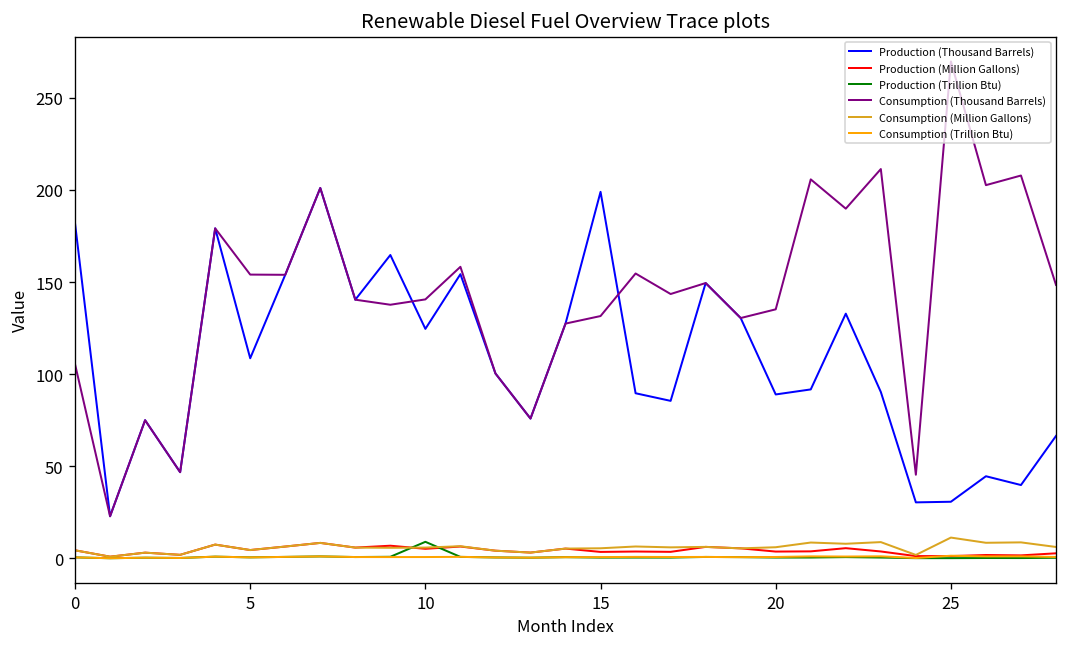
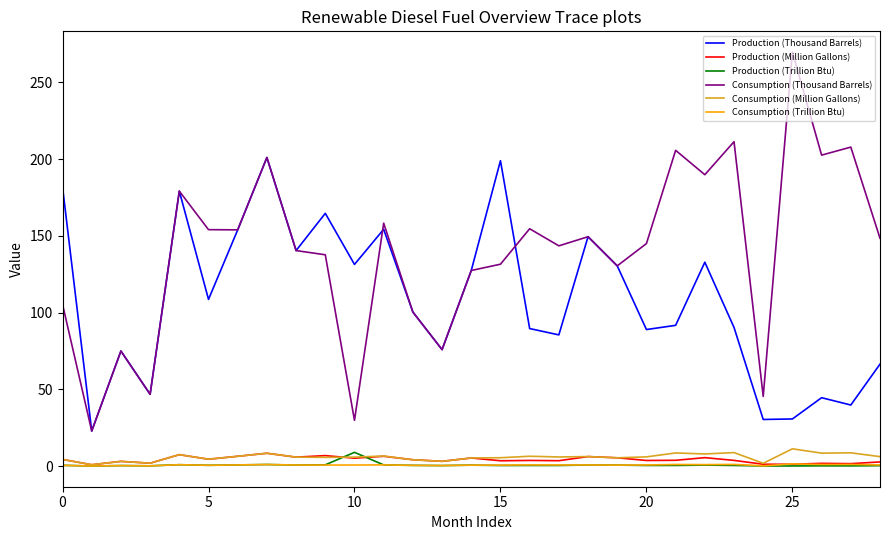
  {
    "Production (Thousand Barrels)": {
      "0": 182,
      "5": 109,
-     "10": 125,
+     "10": 131,
      "15": 199,
      "20": 89,
      "25": 31
    },
    "Production (Million Gallons)": {
      "15": 4,
      "20": 4
    },
    "Production (Trillion Btu)": {
      "10": 9
    },
    "Consumption (Thousand Barrels)": {
      "0": 105,
      "5": 154,
-     "10": 141,
+     "10": 30,
      "15": 132,
-     "20": 135
+     "20": 145
    }
  }
